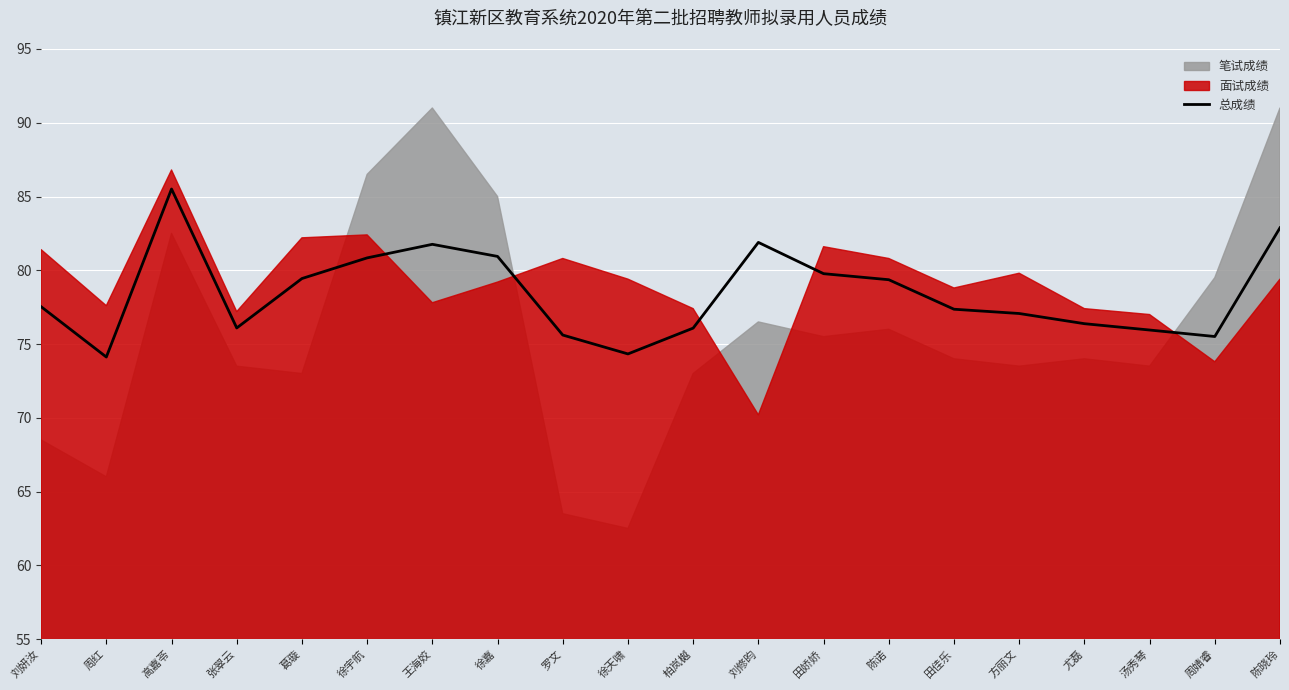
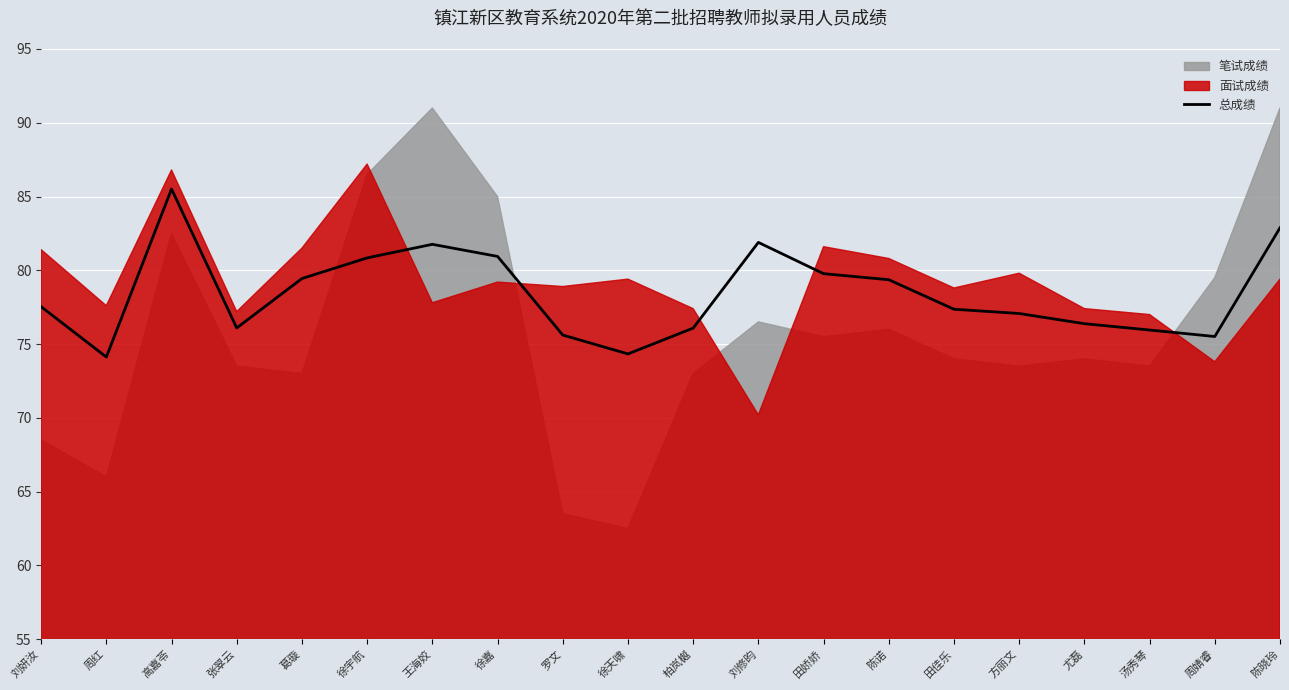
  {
    "总成绩": {
      "刘妍汝": 77.5,
      "周红": 74.1,
      "高嘉苓": 85.5,
      "张翠云": 76.1,
      "葛璇": 79.4,
      "徐宇航": 80.8,
      "王海姣": 81.8,
      "徐嘉": 80.9,
      "罗文": 75.6,
      "徐天啸": 74.3,
      "柏岚樾": 76.1,
      "刘修昀": 81.9,
      "田娇娇": 79.8,
      "陈诺": 79.4,
      "田佳乐": 77.4,
      "方丽文": 77.1,
      "尤磊": 76.4,
      "汤秀琴": 76.0,
      "周婧睿": 75.5,
      "陈晓玲": 82.9
    },
    "笔试成绩": {
      "刘妍汝": 68.5,
      "周红": 66.0,
      "高嘉苓": 82.5,
      "张翠云": 73.5,
      "葛璇": 73.0,
      "徐宇航": 86.5,
      "王海姣": 91.0,
      "徐嘉": 85.0,
      "罗文": 63.5,
      "徐天啸": 62.5,
      "柏岚樾": 73.0,
      "刘修昀": 76.5,
      "田娇娇": 75.5,
      "陈诺": 76.0,
      "田佳乐": 74.0,
      "方丽文": 73.5,
      "尤磊": 74.0,
      "汤秀琴": 73.5,
      "周婧睿": 79.5,
      "陈晓玲": 91.0
    },
    "面试成绩": {
      "刘妍汝": 81.4,
      "周红": 77.6,
      "高嘉苓": 86.8,
      "张翠云": 77.2,
-     "葛璇": 82.2,
-     "徐宇航": 82.4,
+     "葛璇": 81.5,
+     "徐宇航": 87.2,
      "王海姣": 77.8,
      "徐嘉": 79.2,
-     "罗文": 80.8,
+     "罗文": 78.9,
      "徐天啸": 79.4,
      "柏岚樾": 77.4,
      "刘修昀": 70.2,
      "田娇娇": 81.6,
      "陈诺": 80.8,
      "田佳乐": 78.8,
      "方丽文": 79.8,
      "尤磊": 77.4,
      "汤秀琴": 77.0,
      "周婧睿": 73.8,
      "陈晓玲": 79.4
    }
  }
